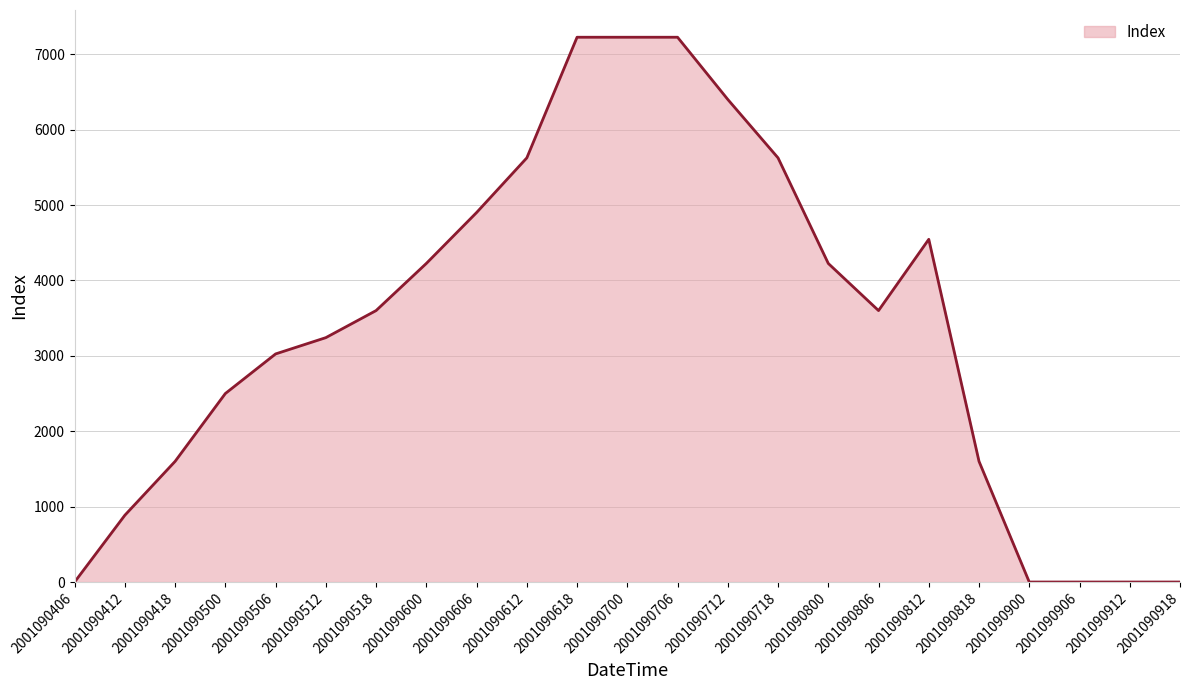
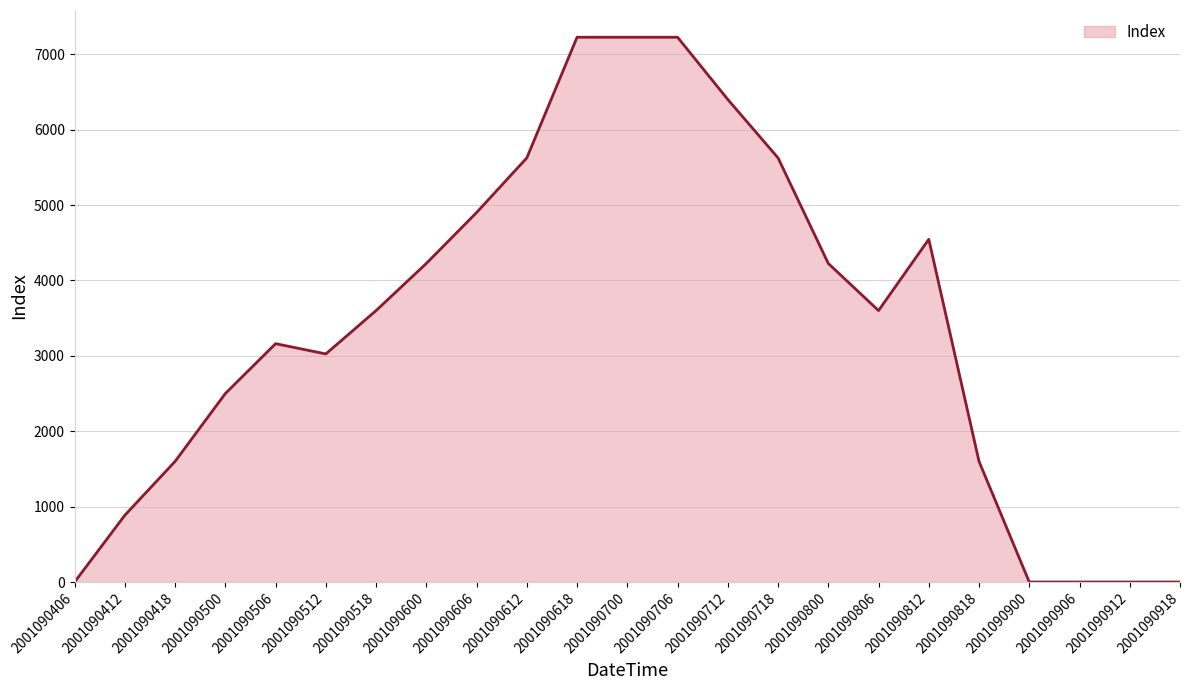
  {
    "2001090406": 0,
    "2001090412": 900,
    "2001090418": 1600,
    "2001090500": 2500,
-   "2001090506": 3000,
-   "2001090512": 3200,
+   "2001090506": 3200,
+   "2001090512": 3000,
    "2001090518": 3600,
    "2001090600": 4200,
    "2001090606": 4900,
    "2001090612": 5600,
    "2001090618": 7200,
    "2001090700": 7200,
    "2001090706": 7200,
    "2001090712": 6400,
    "2001090718": 5600,
    "2001090800": 4200,
    "2001090806": 3600,
    "2001090812": 4500,
    "2001090818": 1600,
    "2001090900": 0,
    "2001090906": 0,
    "2001090912": 0,
    "2001090918": 0
  }
